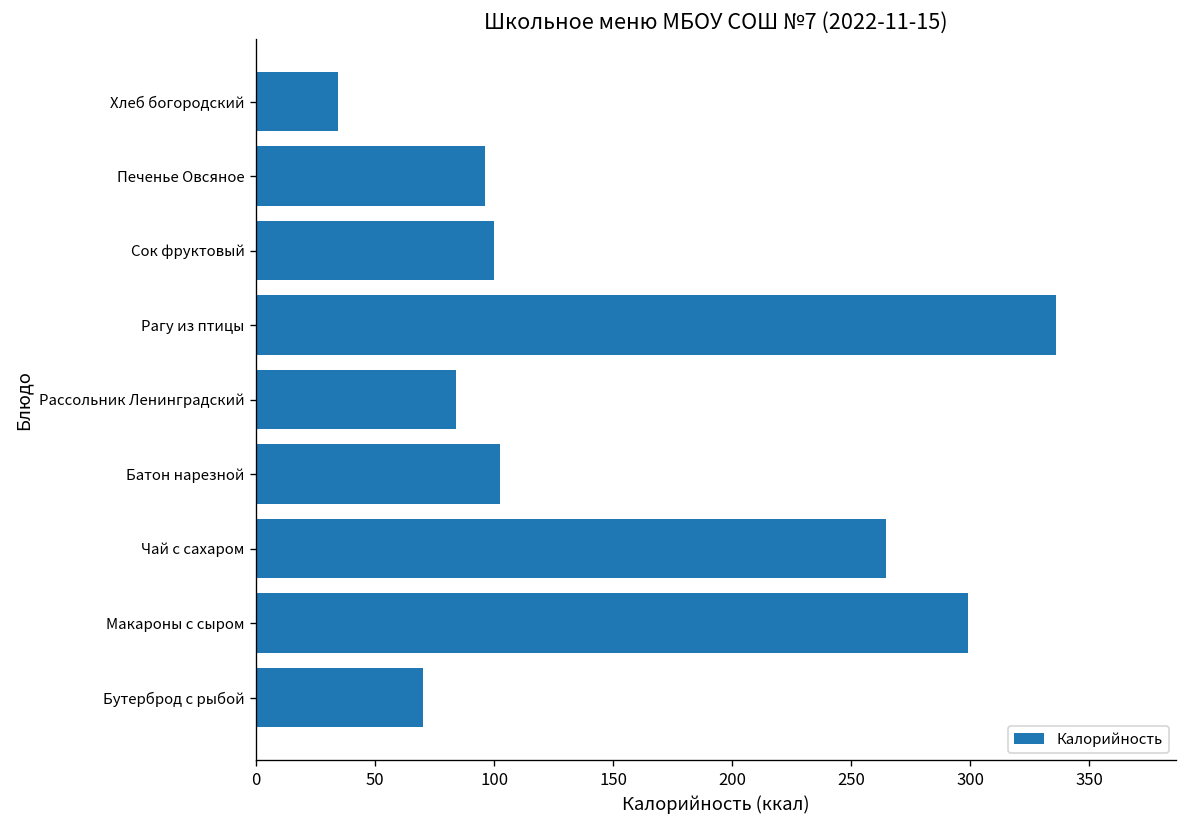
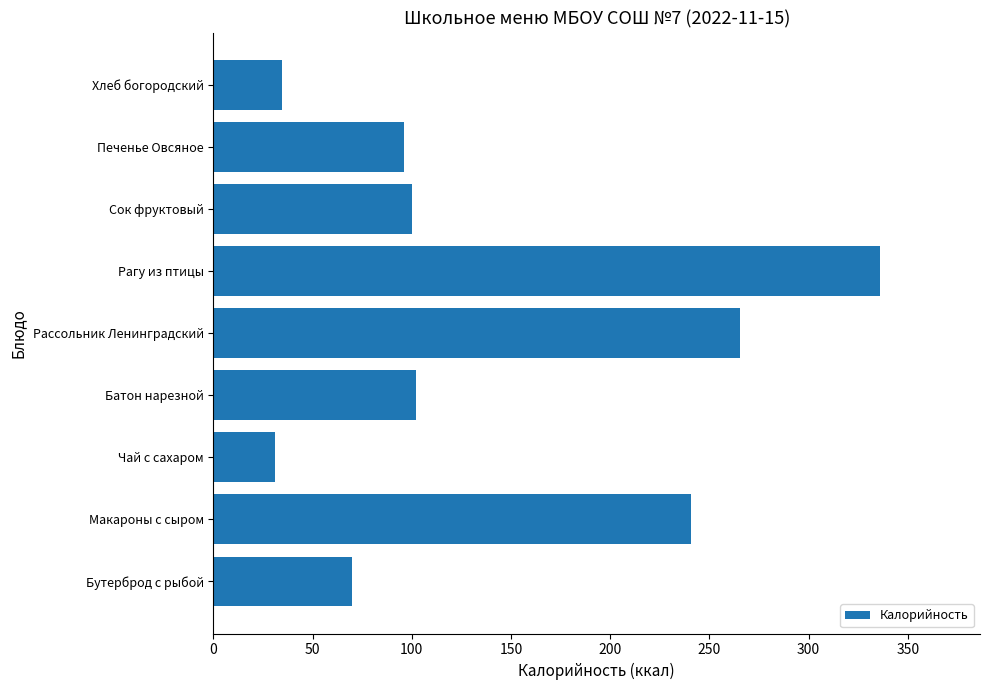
  {
    "Хлеб богородский": 35,
    "Печенье Овсяное": 96,
    "Сок фруктовый": 100,
    "Рагу из птицы": 336,
-   "Рассольник Ленинградский": 84,
+   "Рассольник Ленинградский": 266,
    "Батон нарезной": 102,
-   "Чай с сахаром": 265,
-   "Макароны с сыром": 299,
+   "Чай с сахаром": 31,
+   "Макароны с сыром": 241,
    "Бутерброд с рыбой": 70
  }
